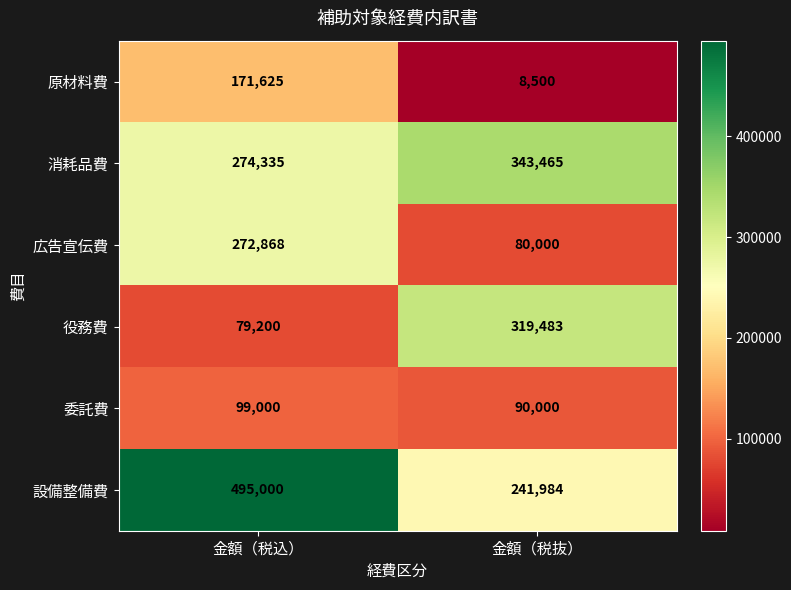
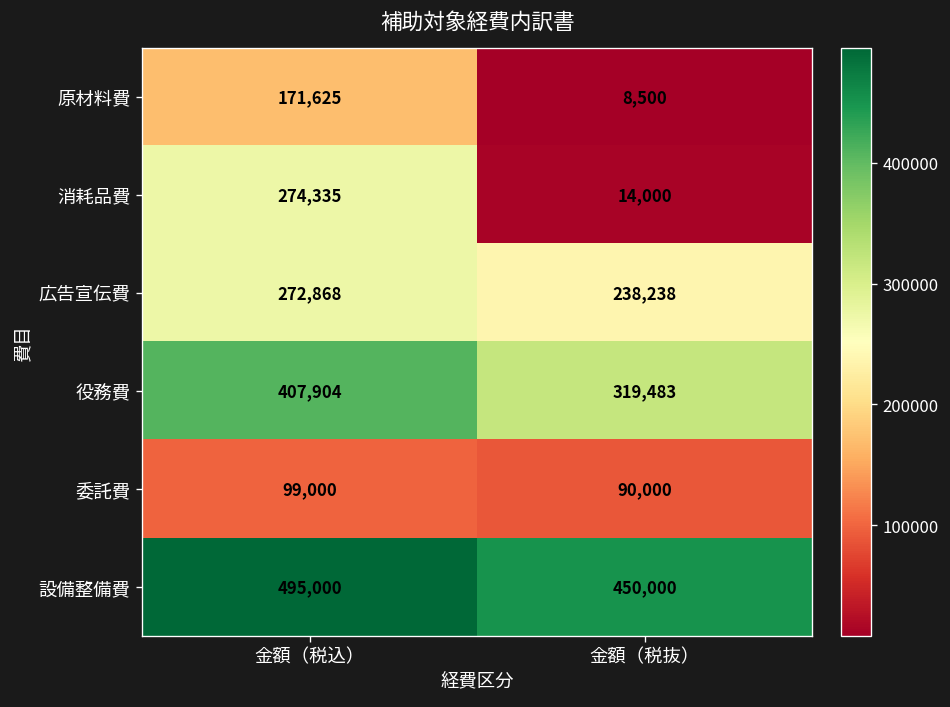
  {
    "原材料費": {
      "金額（税込）": "171,625",
      "金額（税抜）": "8,500"
    },
    "消耗品費": {
      "金額（税込）": "274,335",
-     "金額（税抜）": "343,465"
+     "金額（税抜）": "14,000"
    },
    "広告宣伝費": {
      "金額（税込）": "272,868",
-     "金額（税抜）": "80,000"
+     "金額（税抜）": "238,238"
    },
    "役務費": {
-     "金額（税込）": "79,200",
+     "金額（税込）": "407,904",
      "金額（税抜）": "319,483"
    },
    "委託費": {
      "金額（税込）": "99,000",
      "金額（税抜）": "90,000"
    },
    "設備整備費": {
      "金額（税込）": "495,000",
-     "金額（税抜）": "241,984"
+     "金額（税抜）": "450,000"
    }
  }
